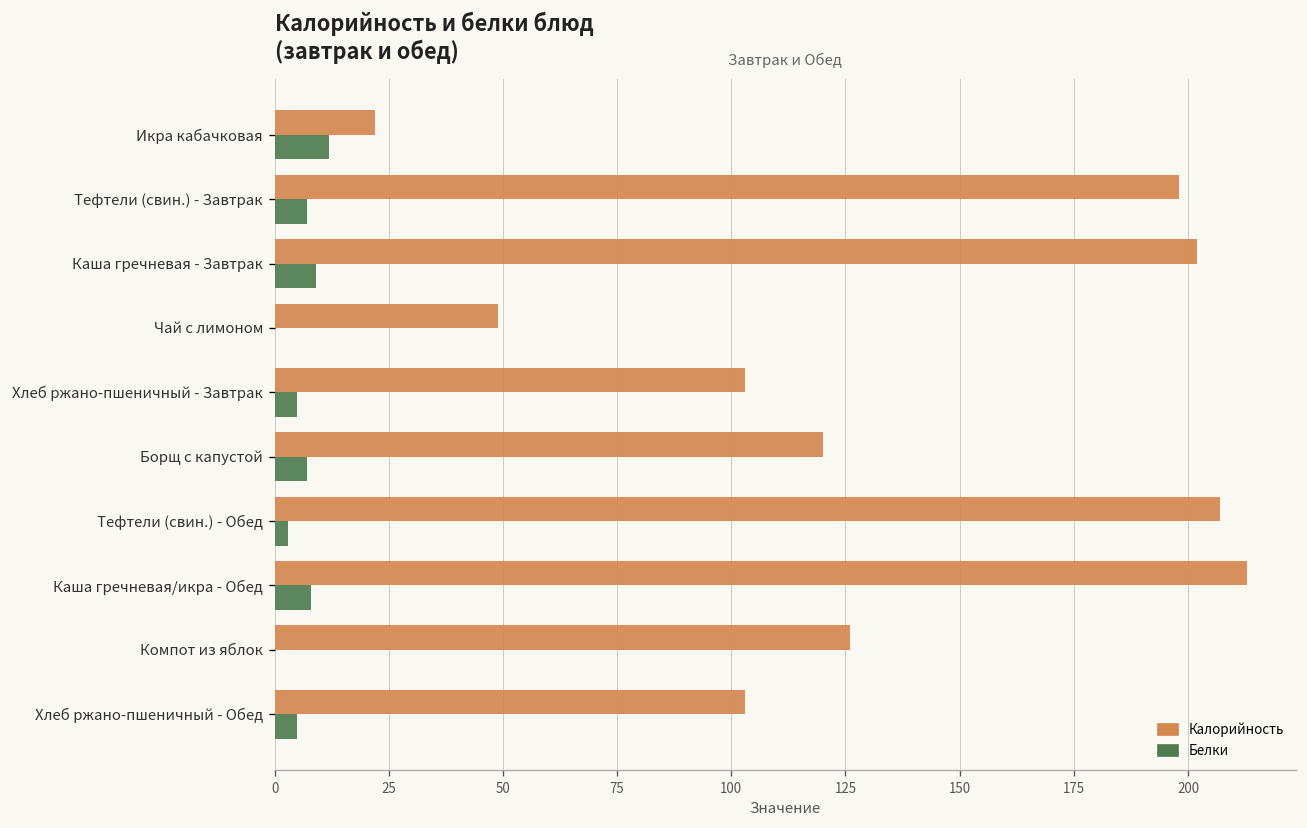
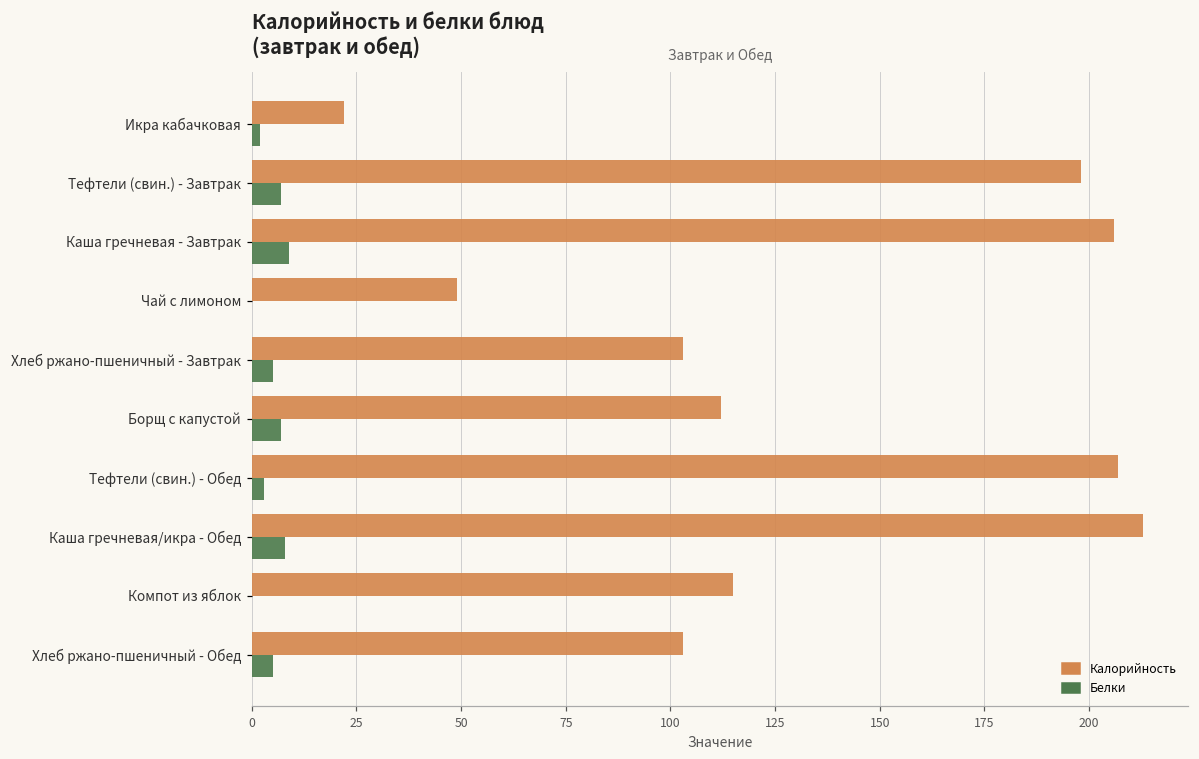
  {
    "Калорийность": {
      "Икра кабачковая": 22,
      "Тефтели (свин.) - Завтрак": 198,
-     "Каша гречневая - Завтрак": 202,
+     "Каша гречневая - Завтрак": 206,
      "Чай с лимоном": 49,
      "Хлеб ржано-пшеничный - Завтрак": 103,
-     "Борщ с капустой": 120,
+     "Борщ с капустой": 112,
      "Тефтели (свин.) - Обед": 207,
      "Каша гречневая/икра - Обед": 213,
-     "Компот из яблок": 126,
+     "Компот из яблок": 115,
      "Хлеб ржано-пшеничный - Обед": 103
    },
    "Белки": {
-     "Икра кабачковая": 12,
+     "Икра кабачковая": 2,
      "Тефтели (свин.) - Завтрак": 7,
      "Каша гречневая - Завтрак": 9,
      "Чай с лимоном": 0,
      "Хлеб ржано-пшеничный - Завтрак": 5,
      "Борщ с капустой": 7,
      "Тефтели (свин.) - Обед": 3,
      "Каша гречневая/икра - Обед": 8,
      "Компот из яблок": 0,
      "Хлеб ржано-пшеничный - Обед": 5
    }
  }
